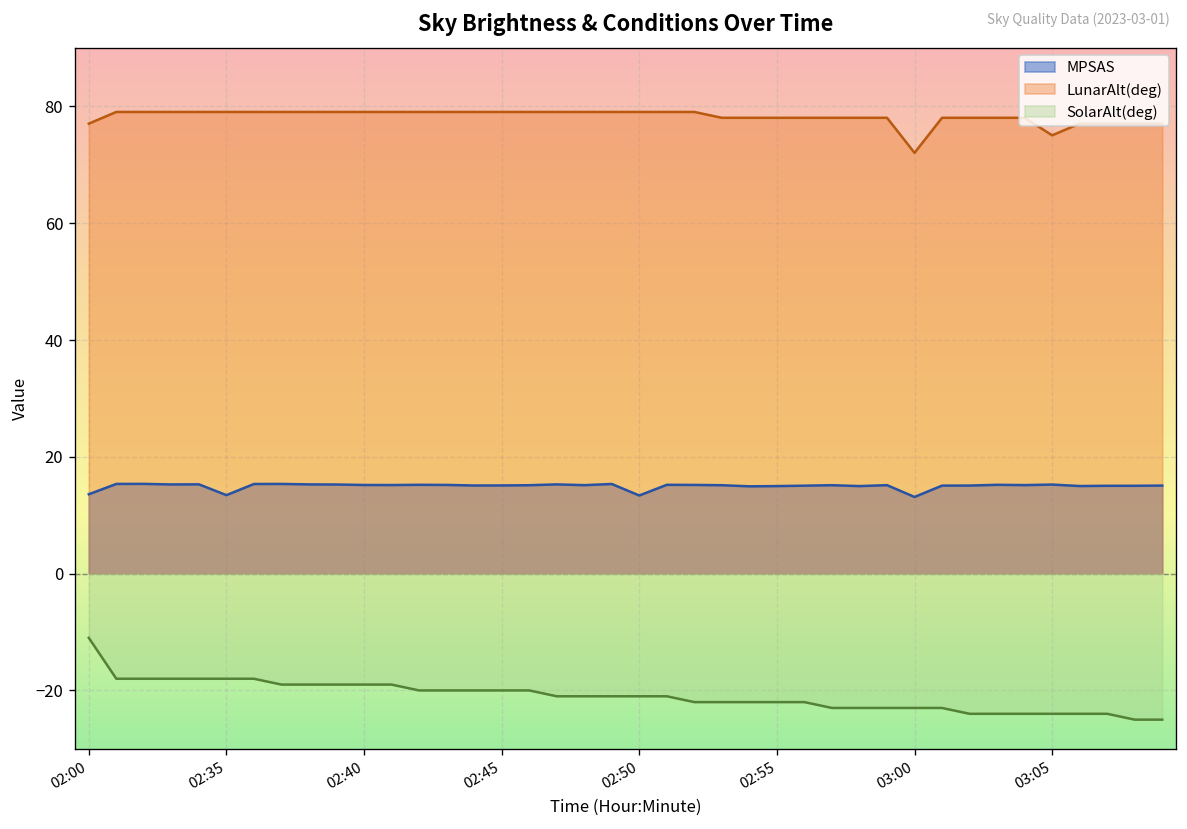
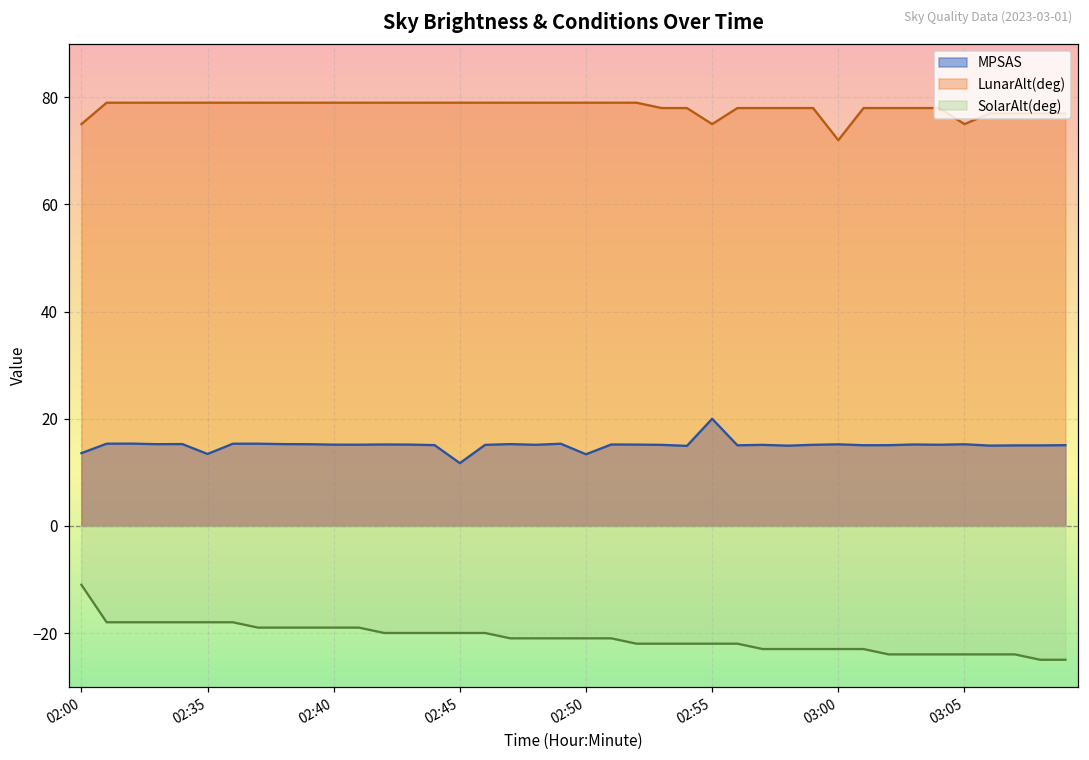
  {
    "MPSAS": {
      "02:00": 14,
      "02:35": 13,
      "02:40": 15,
-     "02:45": 15,
+     "02:45": 12,
      "02:50": 13,
-     "02:55": 15,
-     "03:00": 13,
+     "02:55": 20,
+     "03:00": 15,
      "03:05": 15
    },
    "LunarAlt(deg)": {
-     "02:00": 77,
+     "02:00": 75,
      "02:35": 79,
      "02:40": 79,
      "02:45": 79,
      "02:50": 79,
-     "02:55": 78,
+     "02:55": 75,
      "03:00": 72,
      "03:05": 75
    }
  }
